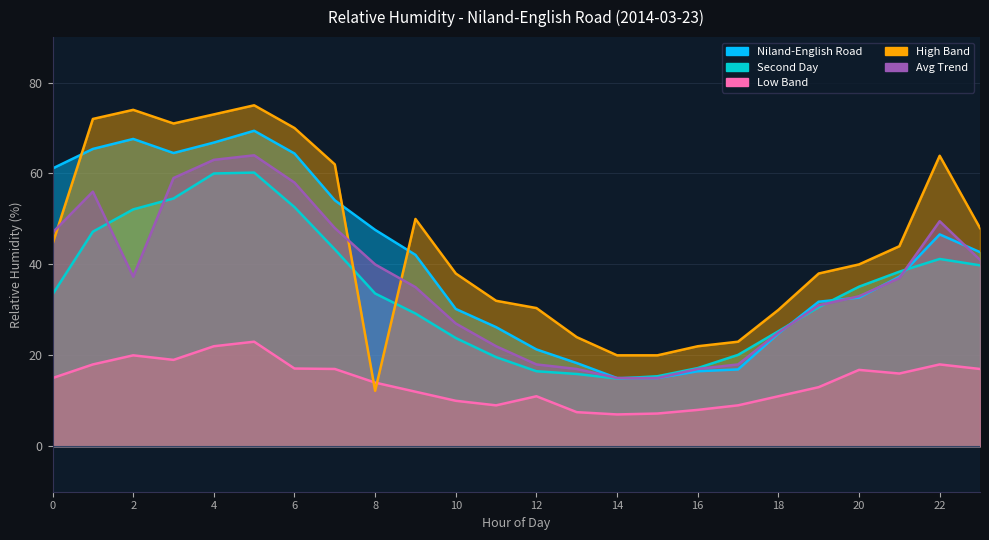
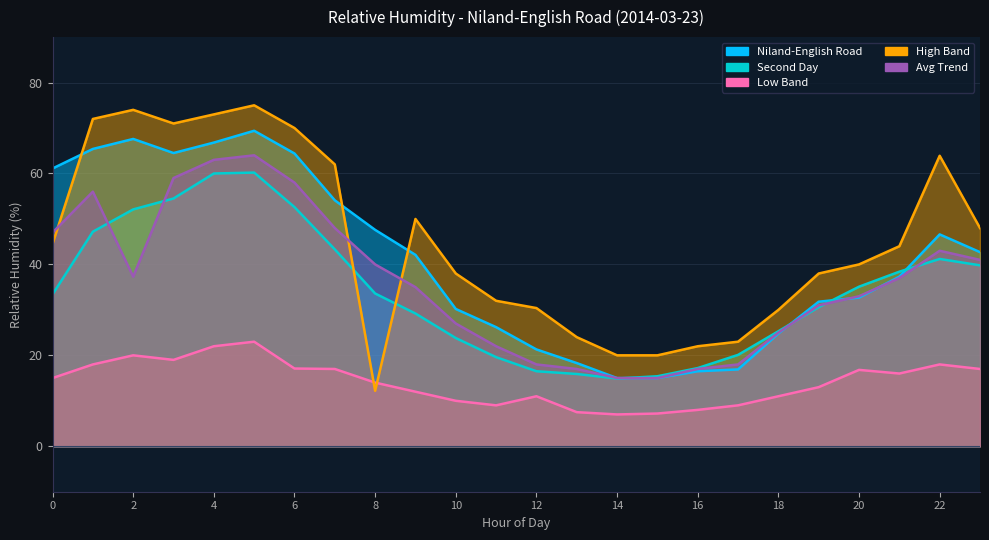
  {
    "Low Band": {
      "0": 15,
      "2": 20,
      "4": 22,
      "6": 17,
      "8": 14,
      "10": 10,
      "12": 11,
      "14": 7,
      "16": 8,
      "18": 11,
      "20": 17,
      "22": 18
    },
    "High Band": {
      "0": 45,
      "2": 74,
      "4": 73,
      "6": 70,
      "8": 12,
      "10": 38,
      "12": 30,
      "14": 20,
      "16": 22,
      "18": 30,
      "20": 40,
      "22": 64
    },
    "Avg Trend": {
      "0": 47,
      "2": 37,
      "4": 63,
      "6": 58,
      "8": 40,
      "10": 27,
      "12": 18,
-     "22": 50
+     "22": 43
    }
  }
